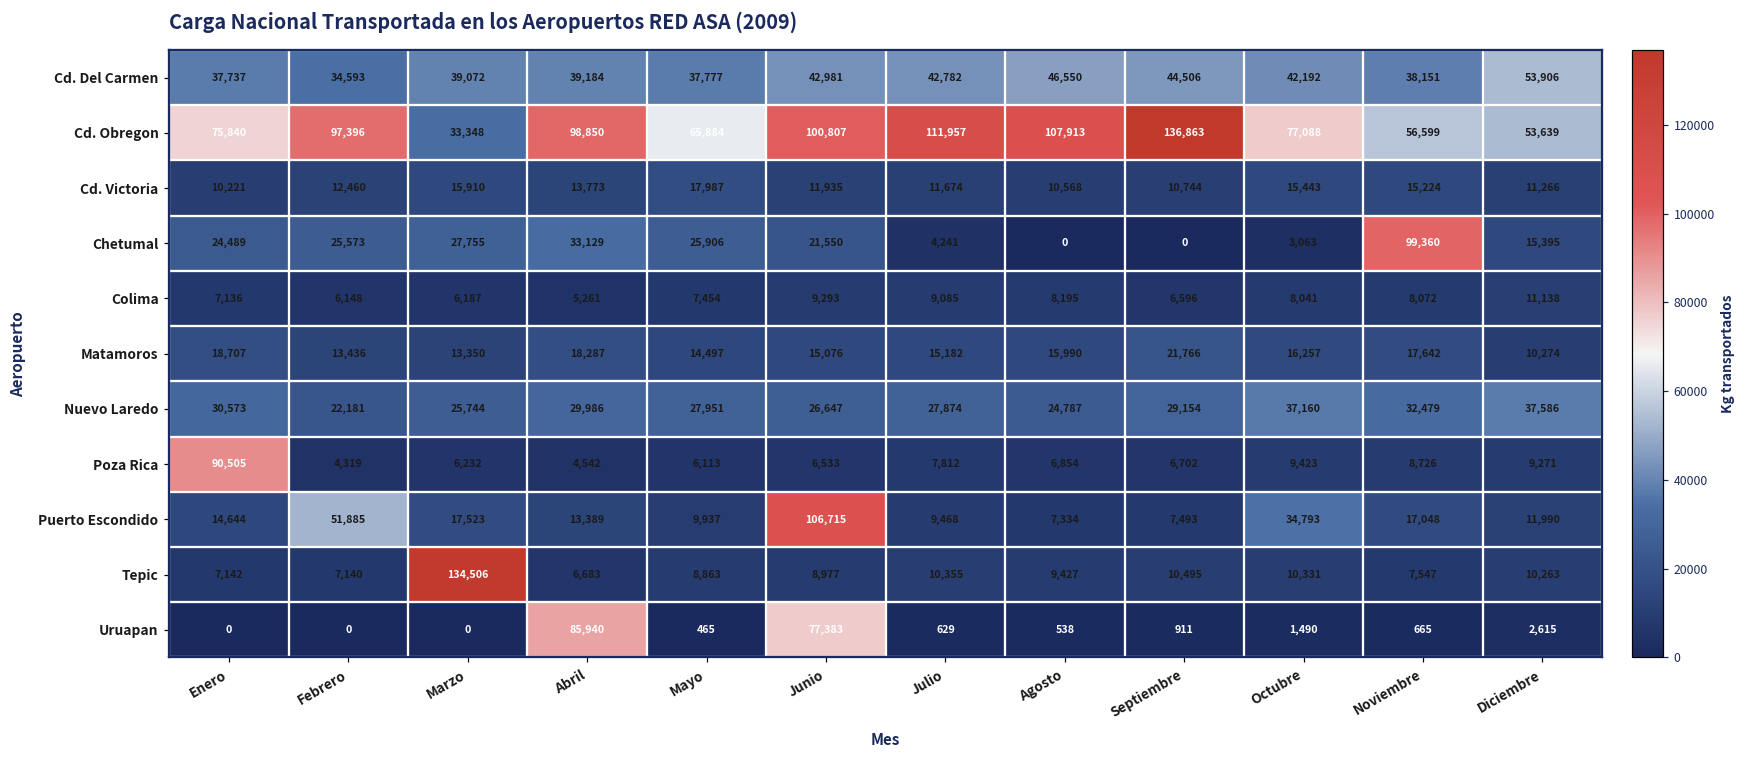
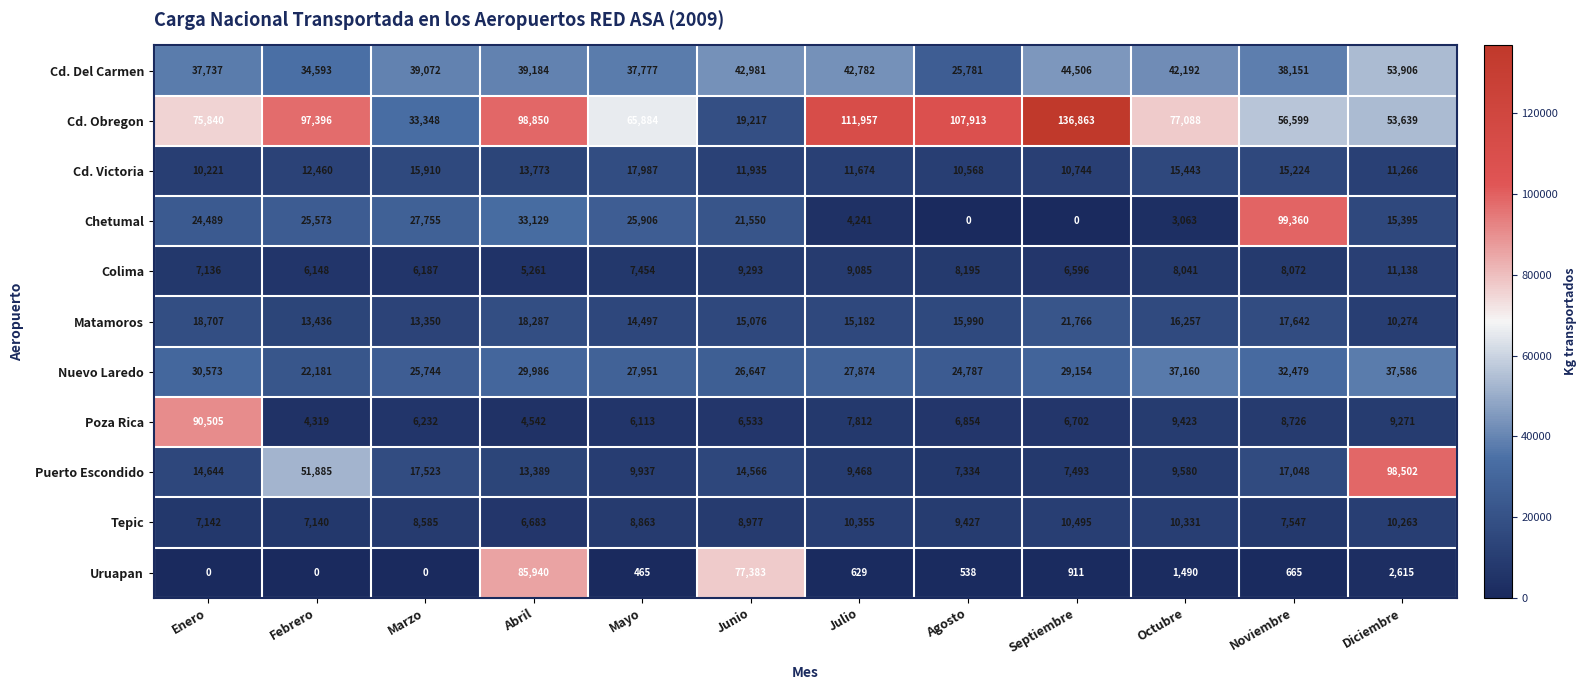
  {
    "Cd. Del Carmen": {
      "Enero": "37,737",
      "Febrero": "34,593",
      "Marzo": "39,072",
      "Abril": "39,184",
      "Mayo": "37,777",
      "Junio": "42,981",
      "Julio": "42,782",
-     "Agosto": "46,550",
+     "Agosto": "25,781",
      "Septiembre": "44,506",
      "Octubre": "42,192",
      "Noviembre": "38,151",
      "Diciembre": "53,906"
    },
    "Cd. Obregon": {
      "Febrero": "97,396",
      "Marzo": "33,348",
      "Abril": "98,850",
-     "Junio": "100,807",
+     "Junio": "19,217",
      "Julio": "111,957",
      "Agosto": "107,913",
      "Septiembre": "136,863",
      "Octubre": "77,088",
      "Noviembre": "56,599",
      "Diciembre": "53,639"
    },
    "Cd. Victoria": {
      "Enero": "10,221",
      "Febrero": "12,460",
      "Marzo": "15,910",
      "Abril": "13,773",
      "Mayo": "17,987",
      "Junio": "11,935",
      "Julio": "11,674",
      "Agosto": "10,568",
      "Septiembre": "10,744",
      "Octubre": "15,443",
      "Noviembre": "15,224",
      "Diciembre": "11,266"
    },
    "Chetumal": {
      "Enero": "24,489",
      "Febrero": "25,573",
      "Marzo": "27,755",
      "Abril": "33,129",
      "Mayo": "25,906",
      "Junio": "21,550",
      "Julio": "4,241",
      "Agosto": "0",
      "Septiembre": "0",
      "Octubre": "3,063",
      "Noviembre": "99,360",
      "Diciembre": "15,395"
    },
    "Colima": {
      "Enero": "7,136",
      "Febrero": "6,148",
      "Marzo": "6,187",
      "Abril": "5,261",
      "Mayo": "7,454",
      "Junio": "9,293",
      "Julio": "9,085",
      "Agosto": "8,195",
      "Septiembre": "6,596",
      "Octubre": "8,041",
      "Noviembre": "8,072",
      "Diciembre": "11,138"
    },
    "Matamoros": {
      "Enero": "18,707",
      "Febrero": "13,436",
      "Marzo": "13,350",
      "Abril": "18,287",
      "Mayo": "14,497",
      "Junio": "15,076",
      "Julio": "15,182",
      "Agosto": "15,990",
      "Septiembre": "21,766",
      "Octubre": "16,257",
      "Noviembre": "17,642",
      "Diciembre": "10,274"
    },
    "Nuevo Laredo": {
      "Enero": "30,573",
      "Febrero": "22,181",
      "Marzo": "25,744",
      "Abril": "29,986",
      "Mayo": "27,951",
      "Junio": "26,647",
      "Julio": "27,874",
      "Agosto": "24,787",
      "Septiembre": "29,154",
      "Octubre": "37,160",
      "Noviembre": "32,479",
      "Diciembre": "37,586"
    },
    "Poza Rica": {
      "Enero": "90,505",
      "Febrero": "4,319",
      "Marzo": "6,232",
      "Abril": "4,542",
      "Mayo": "6,113",
      "Junio": "6,533",
      "Julio": "7,812",
      "Agosto": "6,854",
      "Septiembre": "6,702",
      "Octubre": "9,423",
      "Noviembre": "8,726",
      "Diciembre": "9,271"
    },
    "Puerto Escondido": {
      "Enero": "14,644",
      "Febrero": "51,885",
      "Marzo": "17,523",
      "Abril": "13,389",
      "Mayo": "9,937",
-     "Junio": "106,715",
+     "Junio": "14,566",
      "Julio": "9,468",
      "Agosto": "7,334",
      "Septiembre": "7,493",
-     "Octubre": "34,793",
+     "Octubre": "9,580",
      "Noviembre": "17,048",
-     "Diciembre": "11,990"
+     "Diciembre": "98,502"
    },
    "Tepic": {
      "Enero": "7,142",
      "Febrero": "7,140",
-     "Marzo": "134,506",
+     "Marzo": "8,585",
      "Abril": "6,683",
      "Mayo": "8,863",
      "Junio": "8,977",
      "Julio": "10,355",
      "Agosto": "9,427",
      "Septiembre": "10,495",
      "Octubre": "10,331",
      "Noviembre": "7,547",
      "Diciembre": "10,263"
    },
    "Uruapan": {
      "Enero": "0",
      "Febrero": "0",
      "Marzo": "0",
      "Abril": "85,940",
      "Mayo": "465",
      "Junio": "77,383",
      "Julio": "629",
      "Agosto": "538",
      "Septiembre": "911",
      "Octubre": "1,490",
      "Noviembre": "665",
      "Diciembre": "2,615"
    }
  }
